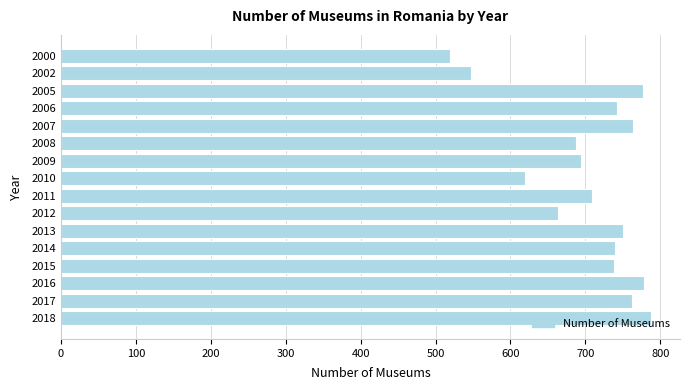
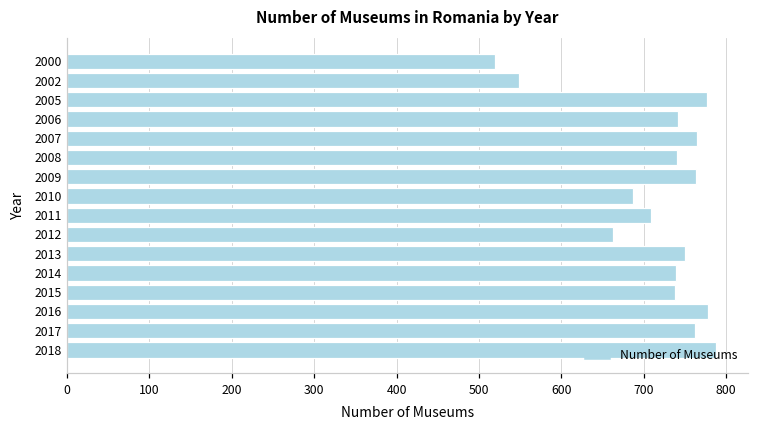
  {
    "2000": 520,
    "2002": 550,
    "2005": 780,
    "2006": 740,
    "2007": 760,
-   "2008": 690,
-   "2009": 690,
-   "2010": 620,
+   "2008": 740,
+   "2009": 760,
+   "2010": 690,
    "2011": 710,
    "2012": 660,
    "2013": 750,
    "2014": 740,
    "2015": 740,
    "2016": 780,
    "2017": 760,
    "2018": 790
  }
